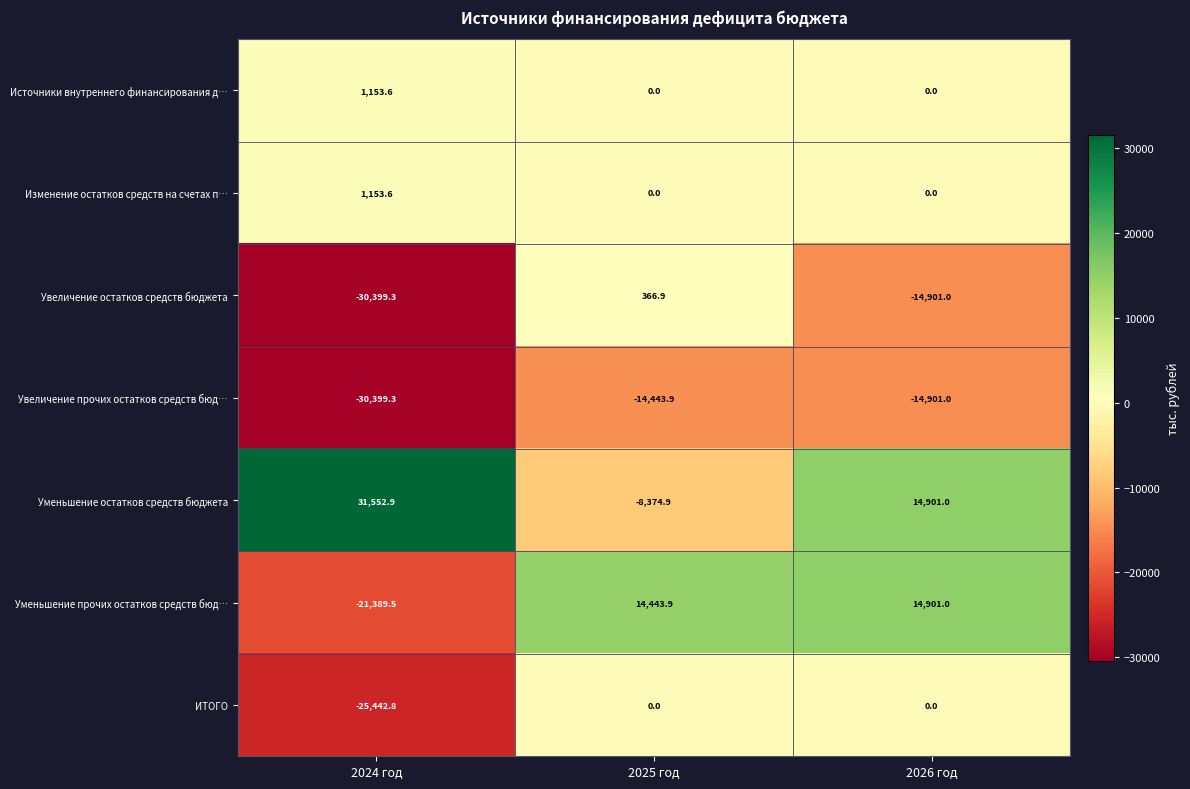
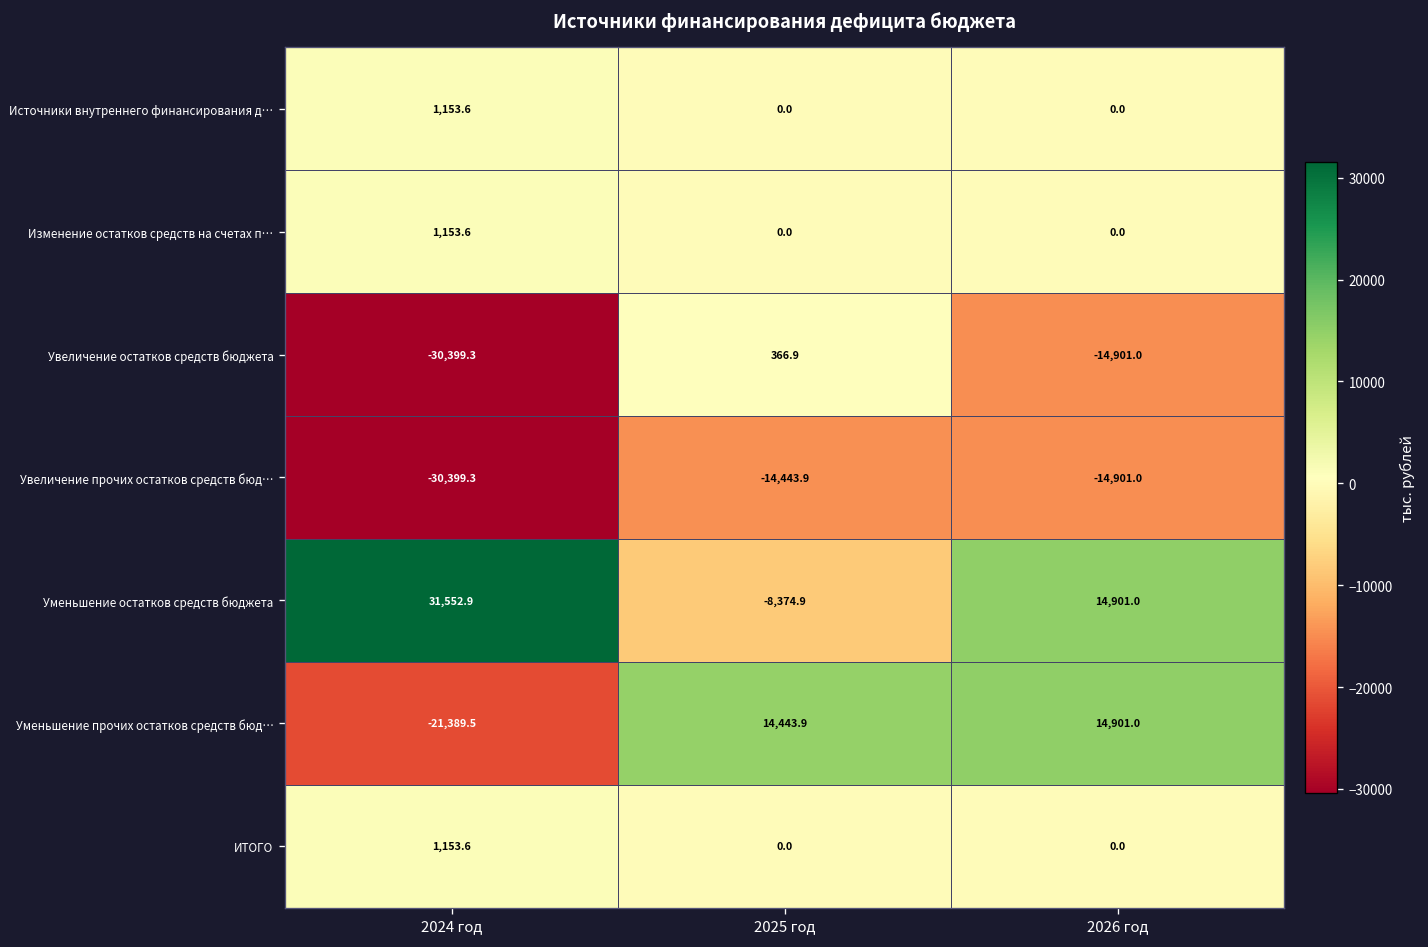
  {
    "Источники внутреннего финансирования д…": {
      "2024 год": "1,153.6",
      "2025 год": "0.0",
      "2026 год": "0.0"
    },
    "Изменение остатков средств на счетах п…": {
      "2024 год": "1,153.6",
      "2025 год": "0.0",
      "2026 год": "0.0"
    },
    "Увеличение остатков средств бюджета": {
      "2024 год": "-30,399.3",
      "2025 год": "366.9",
      "2026 год": "-14,901.0"
    },
    "Увеличение прочих остатков средств бюд…": {
      "2024 год": "-30,399.3",
      "2025 год": "-14,443.9",
      "2026 год": "-14,901.0"
    },
    "Уменьшение остатков средств бюджета": {
      "2024 год": "31,552.9",
      "2025 год": "-8,374.9",
      "2026 год": "14,901.0"
    },
    "Уменьшение прочих остатков средств бюд…": {
      "2024 год": "-21,389.5",
      "2025 год": "14,443.9",
      "2026 год": "14,901.0"
    },
    "ИТОГО": {
-     "2024 год": "-25,442.8",
+     "2024 год": "1,153.6",
      "2025 год": "0.0",
      "2026 год": "0.0"
    }
  }
